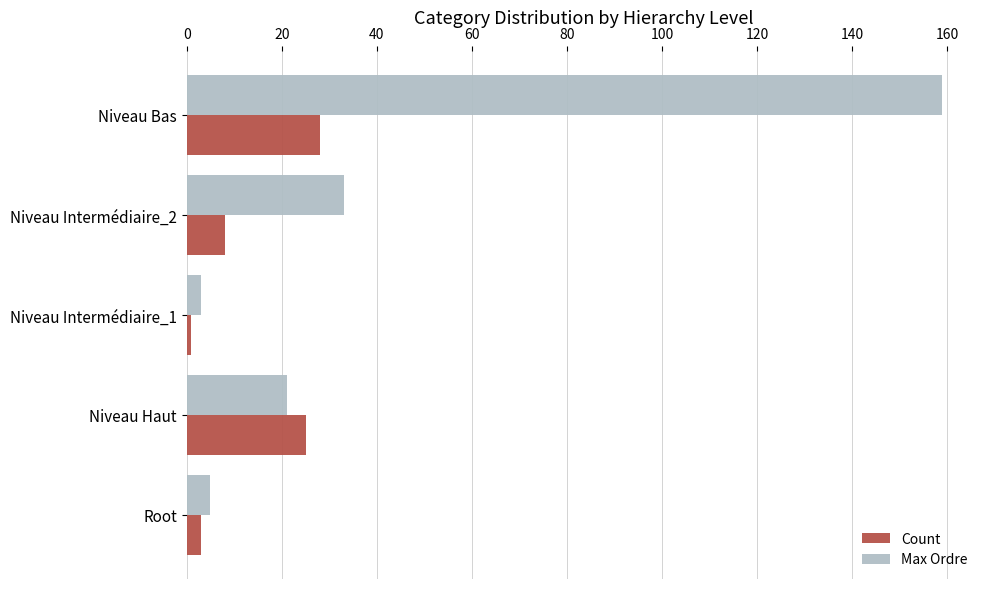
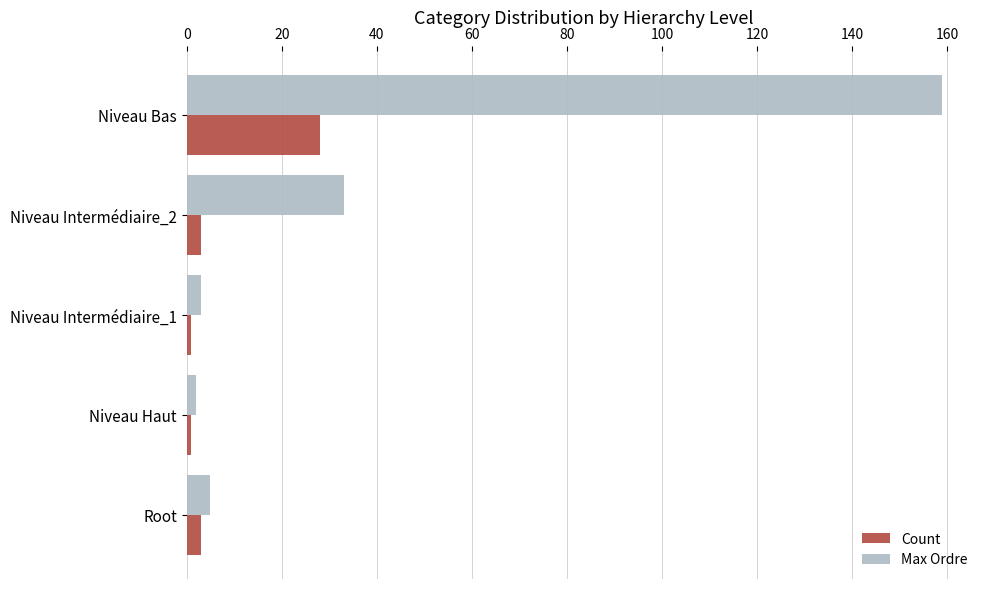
  {
    "Count": {
      "Niveau Bas": 28,
-     "Niveau Intermédiaire_2": 8,
+     "Niveau Intermédiaire_2": 3,
      "Niveau Intermédiaire_1": 1,
-     "Niveau Haut": 25,
+     "Niveau Haut": 1,
      "Root": 3
    },
    "Max Ordre": {
      "Niveau Bas": 159,
      "Niveau Intermédiaire_2": 33,
      "Niveau Intermédiaire_1": 3,
-     "Niveau Haut": 21,
+     "Niveau Haut": 2,
      "Root": 5
    }
  }
